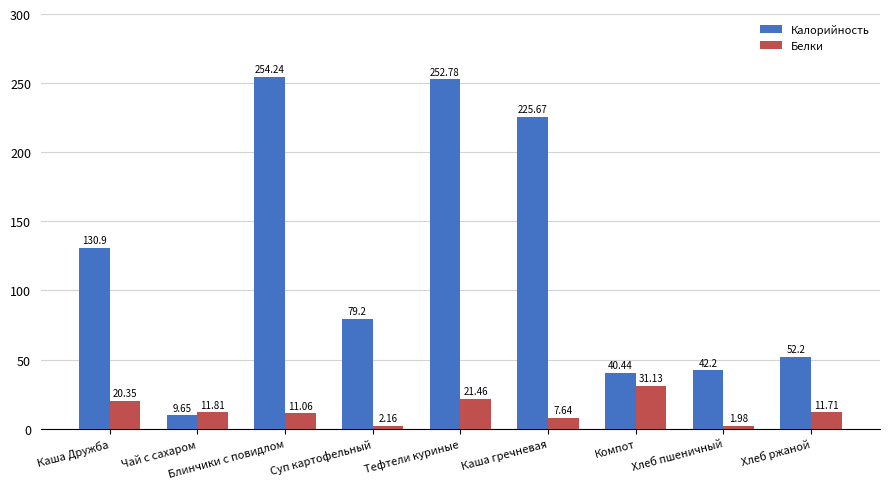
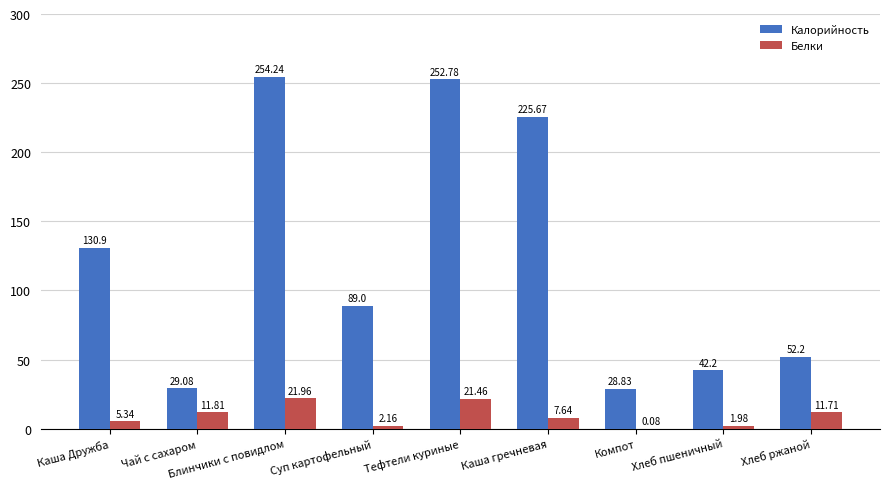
  {
    "Калорийность": {
      "Каша Дружба": 130.9,
-     "Чай с сахаром": 9.65,
+     "Чай с сахаром": 29.08,
      "Блинчики с повидлом": 254.24,
-     "Суп картофельный": 79.2,
+     "Суп картофельный": 89.0,
      "Тефтели куриные": 252.78,
      "Каша гречневая": 225.67,
-     "Компот": 40.44,
+     "Компот": 28.83,
      "Хлеб пшеничный": 42.2,
      "Хлеб ржаной": 52.2
    },
    "Белки": {
-     "Каша Дружба": 20.35,
+     "Каша Дружба": 5.34,
      "Чай с сахаром": 11.81,
-     "Блинчики с повидлом": 11.06,
+     "Блинчики с повидлом": 21.96,
      "Суп картофельный": 2.16,
      "Тефтели куриные": 21.46,
      "Каша гречневая": 7.64,
-     "Компот": 31.13,
+     "Компот": 0.08,
      "Хлеб пшеничный": 1.98,
      "Хлеб ржаной": 11.71
    }
  }
